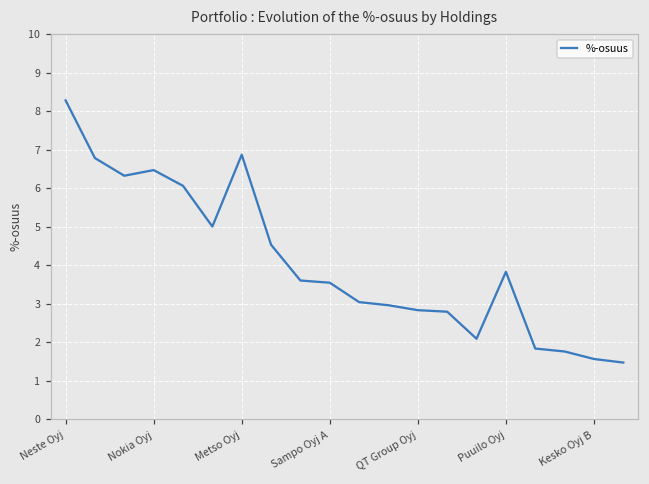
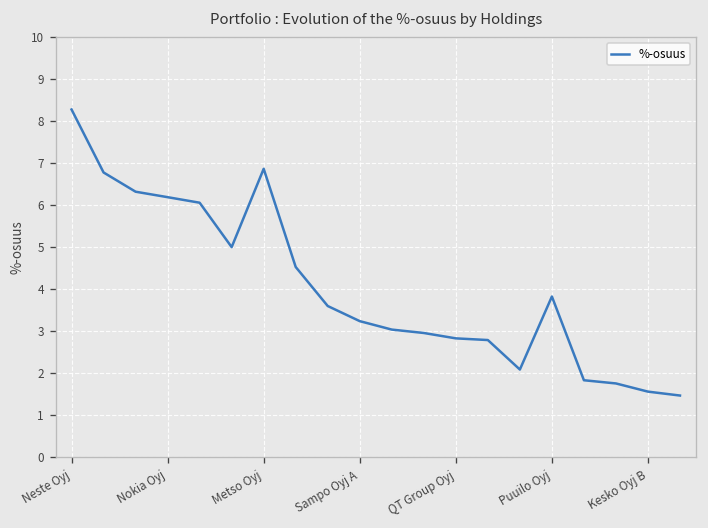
  {
    "Neste Oyj": 8.3,
-   "Nokia Oyj": 6.5,
+   "Nokia Oyj": 6.2,
    "Metso Oyj": 6.9,
-   "Sampo Oyj A": 3.5,
+   "Sampo Oyj A": 3.2,
    "QT Group Oyj": 2.8,
    "Puuilo Oyj": 3.8,
    "Kesko Oyj B": 1.6
  }
